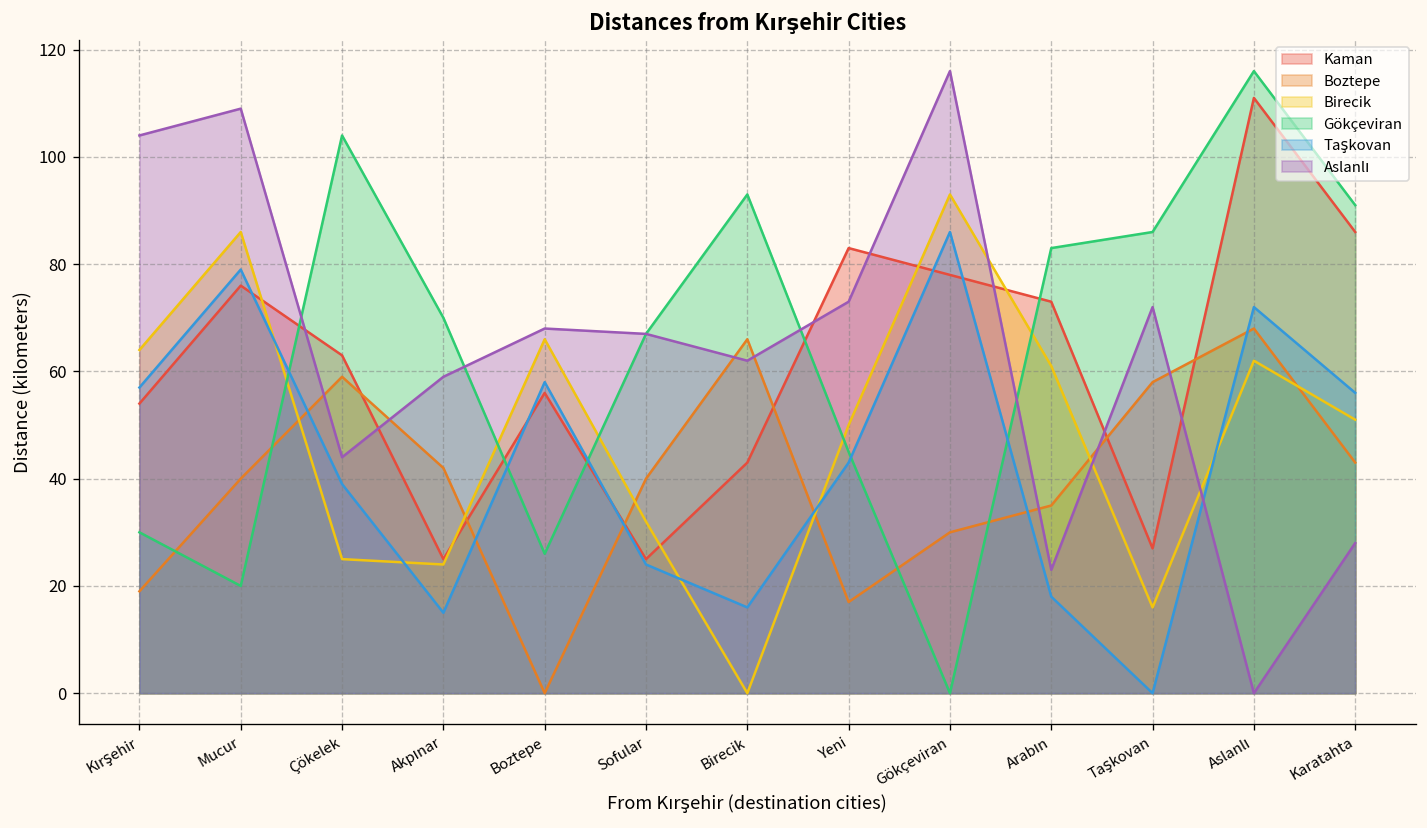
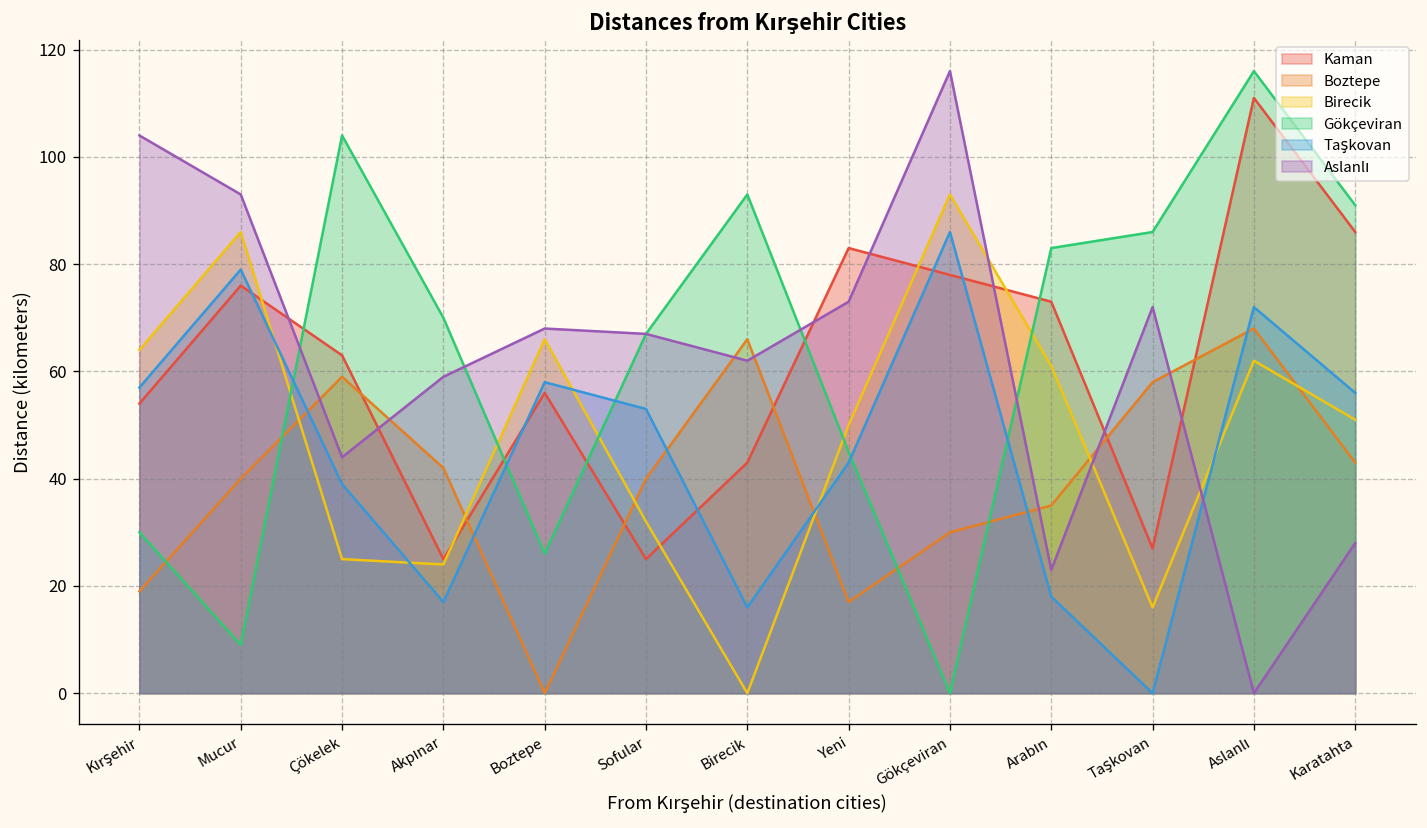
  {
    "Gökçeviran": {
      "Kırşehir": 30,
-     "Mucur": 20,
+     "Mucur": 9,
      "Çökelek": 104,
      "Akpınar": 70,
      "Boztepe": 26,
      "Birecik": 93,
      "Yeni": 45,
      "Gökçeviran": 0,
      "Arabın": 83,
      "Taşkovan": 86,
      "Aslanlı": 116,
      "Karatahta": 91
    },
    "Taşkovan": {
      "Kırşehir": 57,
      "Mucur": 79,
      "Çökelek": 39,
-     "Akpınar": 15,
+     "Akpınar": 17,
      "Boztepe": 58,
-     "Sofular": 24,
+     "Sofular": 53,
      "Birecik": 16,
      "Yeni": 43,
      "Gökçeviran": 86,
      "Arabın": 18,
      "Taşkovan": 0,
      "Aslanlı": 72,
      "Karatahta": 56
    },
    "Aslanlı": {
      "Kırşehir": 104,
-     "Mucur": 109,
+     "Mucur": 93,
      "Çökelek": 44,
      "Akpınar": 59,
      "Boztepe": 68,
      "Birecik": 62,
      "Yeni": 73,
      "Gökçeviran": 116,
      "Arabın": 23,
      "Taşkovan": 72,
      "Aslanlı": 0,
      "Karatahta": 28
    }
  }
